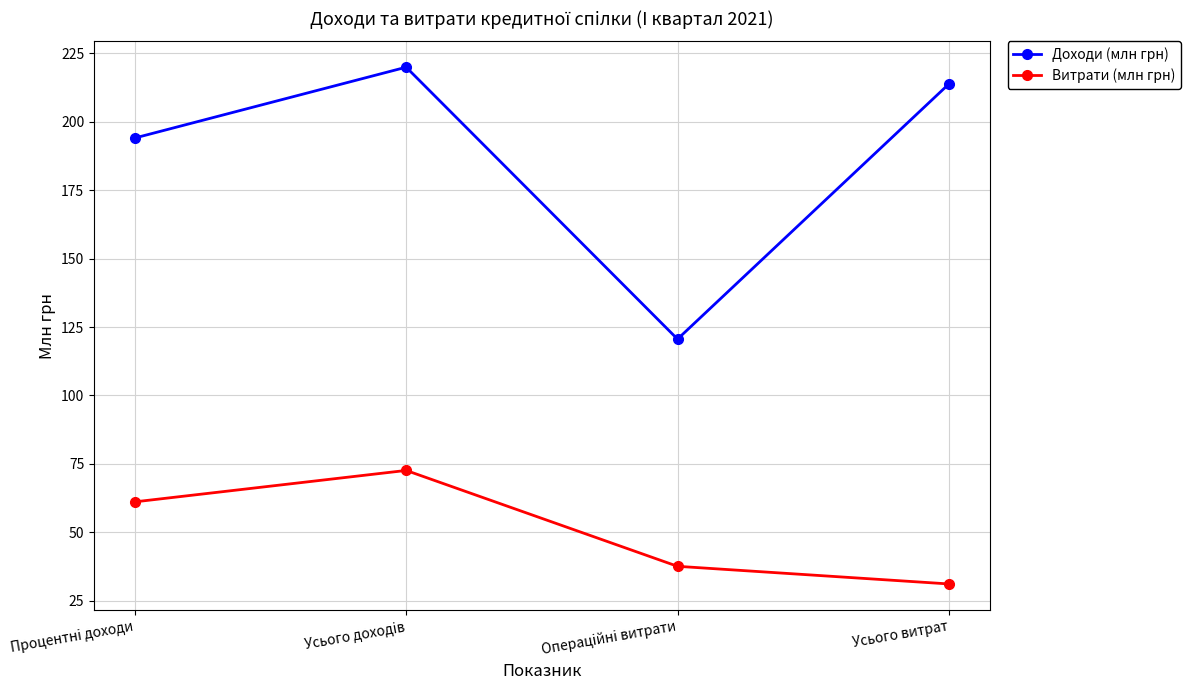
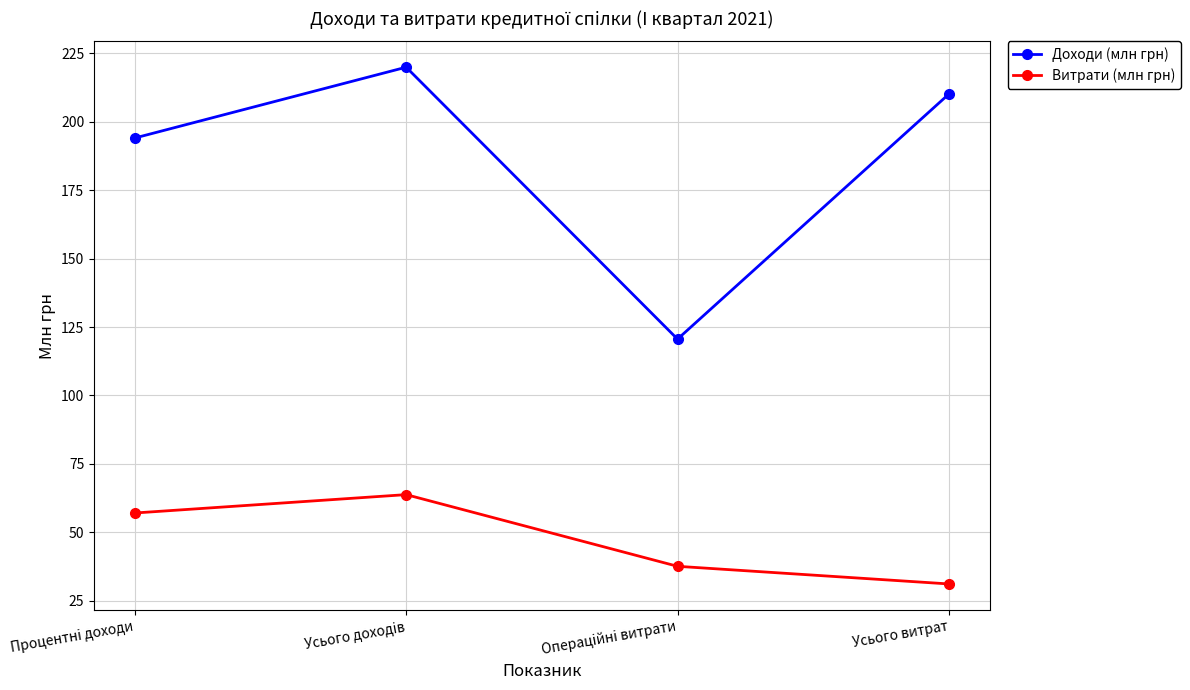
  {
    "Доходи (млн грн)": {
      "Процентні доходи": 194,
      "Усього доходів": 220,
      "Операційні витрати": 121,
-     "Усього витрат": 214
+     "Усього витрат": 210
    },
    "Витрати (млн грн)": {
-     "Процентні доходи": 61,
-     "Усього доходів": 73,
+     "Процентні доходи": 57,
+     "Усього доходів": 64,
      "Операційні витрати": 38,
      "Усього витрат": 31
    }
  }
